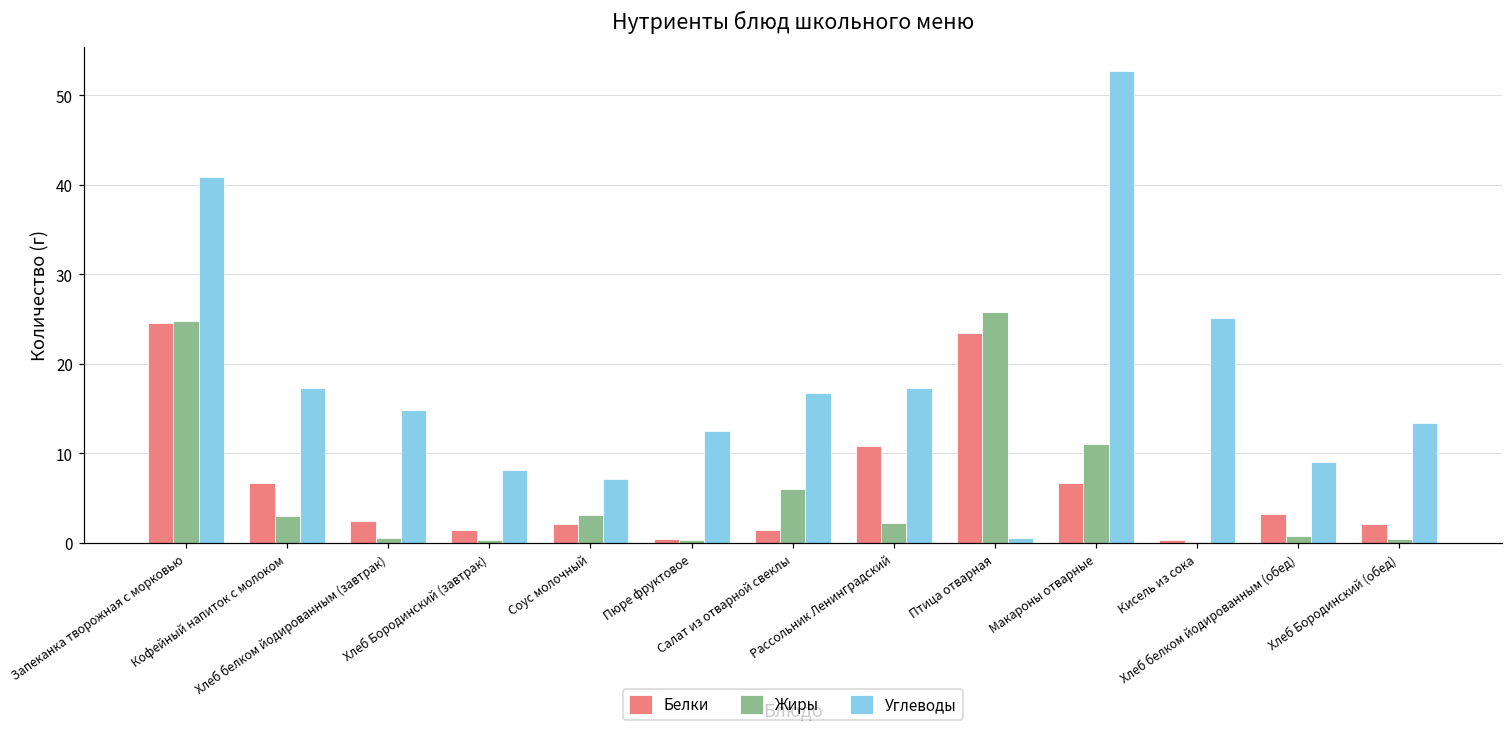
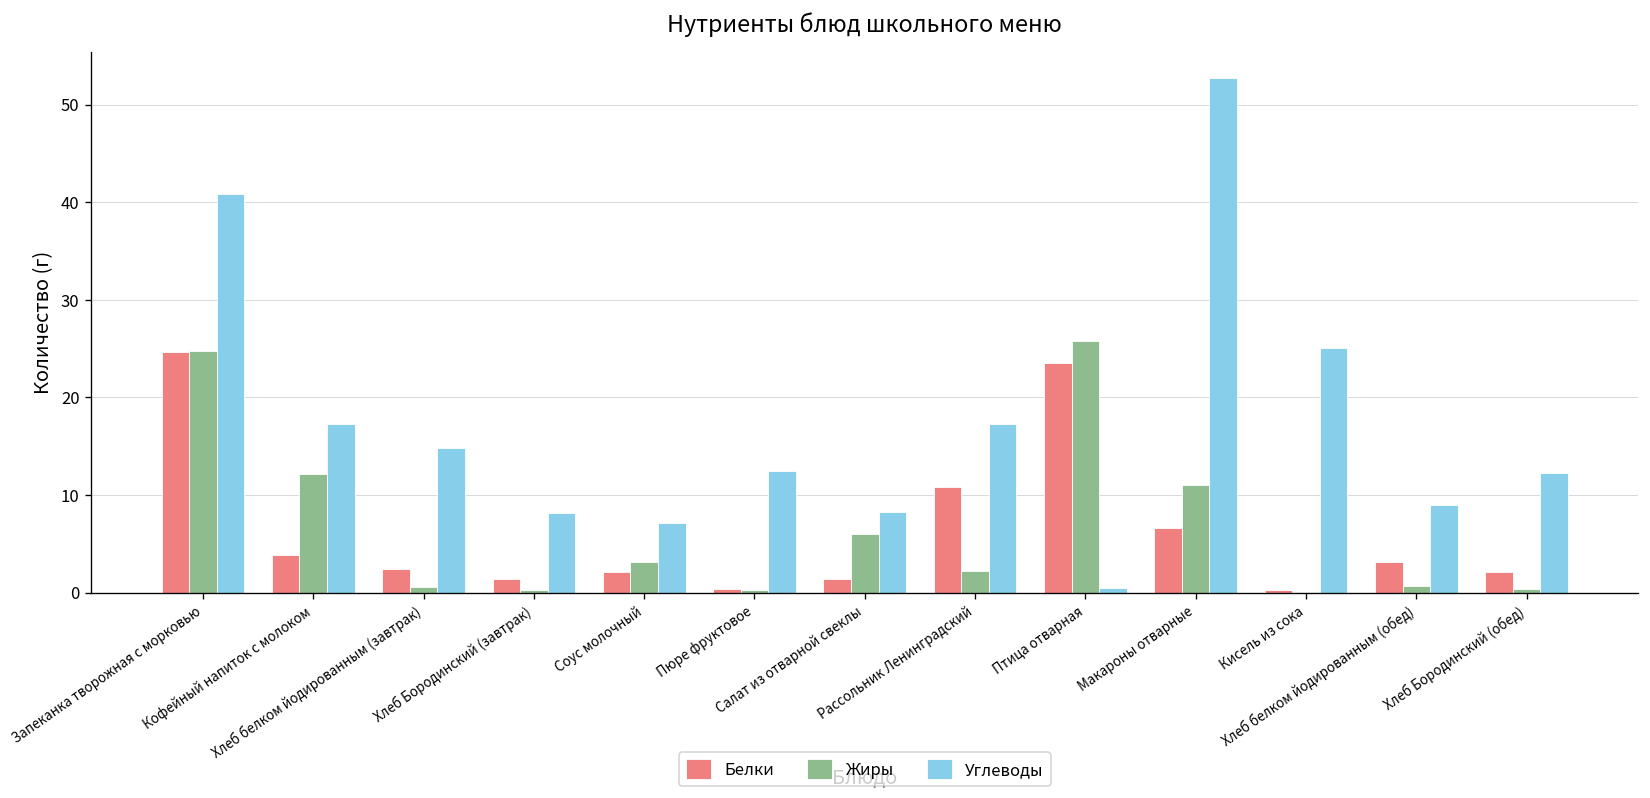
  {
    "Белки": {
      "Запеканка творожная с морковью": 25,
-     "Кофейный напиток с молоком": 7,
+     "Кофейный напиток с молоком": 4,
      "Хлеб белком йодированным (завтрак)": 2,
      "Хлеб Бородинский (завтрак)": 1,
      "Соус молочный": 2,
      "Пюре фруктовое": 0,
      "Салат из отварной свеклы": 1,
      "Рассольник Ленинградский": 11,
      "Птица отварная": 23,
      "Макароны отварные": 7,
      "Хлеб белком йодированным (обед)": 3,
      "Хлеб Бородинский (обед)": 2
    },
    "Жиры": {
      "Запеканка творожная с морковью": 25,
-     "Кофейный напиток с молоком": 3,
+     "Кофейный напиток с молоком": 12,
      "Хлеб белком йодированным (завтрак)": 1,
      "Соус молочный": 3,
      "Салат из отварной свеклы": 6,
      "Рассольник Ленинградский": 2,
      "Птица отварная": 26,
      "Макароны отварные": 11,
      "Хлеб белком йодированным (обед)": 1,
      "Хлеб Бородинский (обед)": 0
    },
    "Углеводы": {
      "Запеканка творожная с морковью": 41,
      "Кофейный напиток с молоком": 17,
      "Хлеб белком йодированным (завтрак)": 15,
      "Хлеб Бородинский (завтрак)": 8,
      "Соус молочный": 7,
      "Пюре фруктовое": 13,
-     "Салат из отварной свеклы": 17,
+     "Салат из отварной свеклы": 8,
      "Рассольник Ленинградский": 17,
      "Птица отварная": 0,
      "Макароны отварные": 53,
      "Кисель из сока": 25,
      "Хлеб белком йодированным (обед)": 9,
-     "Хлеб Бородинский (обед)": 13
+     "Хлеб Бородинский (обед)": 12
    }
  }
